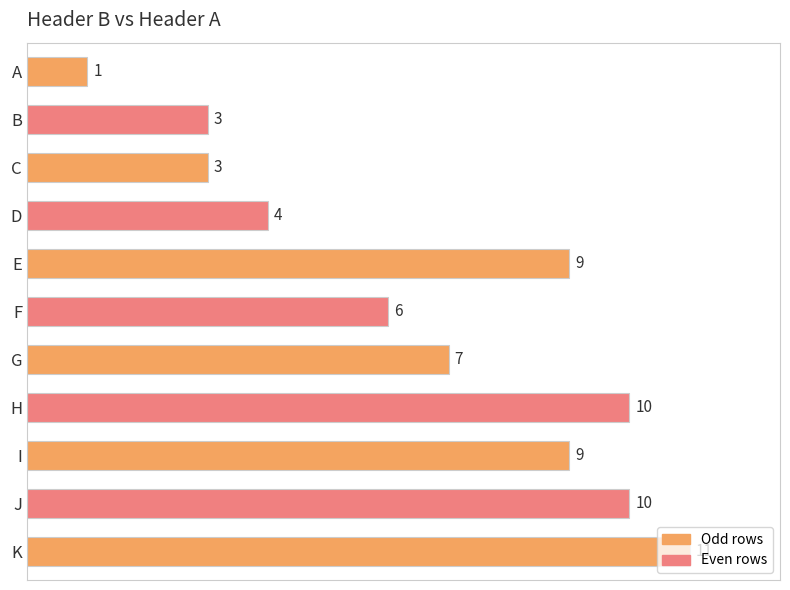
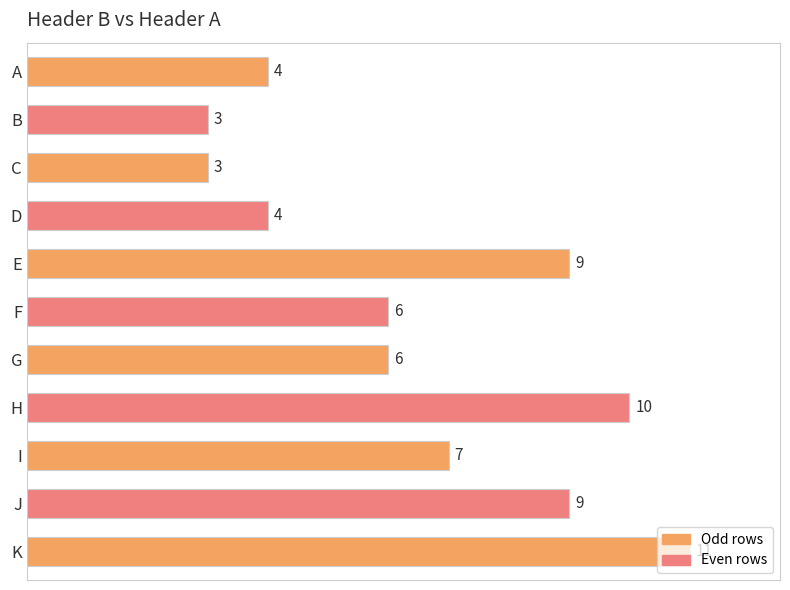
  {
-   "A": 1,
+   "A": 4,
    "B": 3,
    "C": 3,
    "D": 4,
    "E": 9,
    "F": 6,
-   "G": 7,
+   "G": 6,
    "H": 10,
-   "I": 9,
-   "J": 10
+   "I": 7,
+   "J": 9
  }
